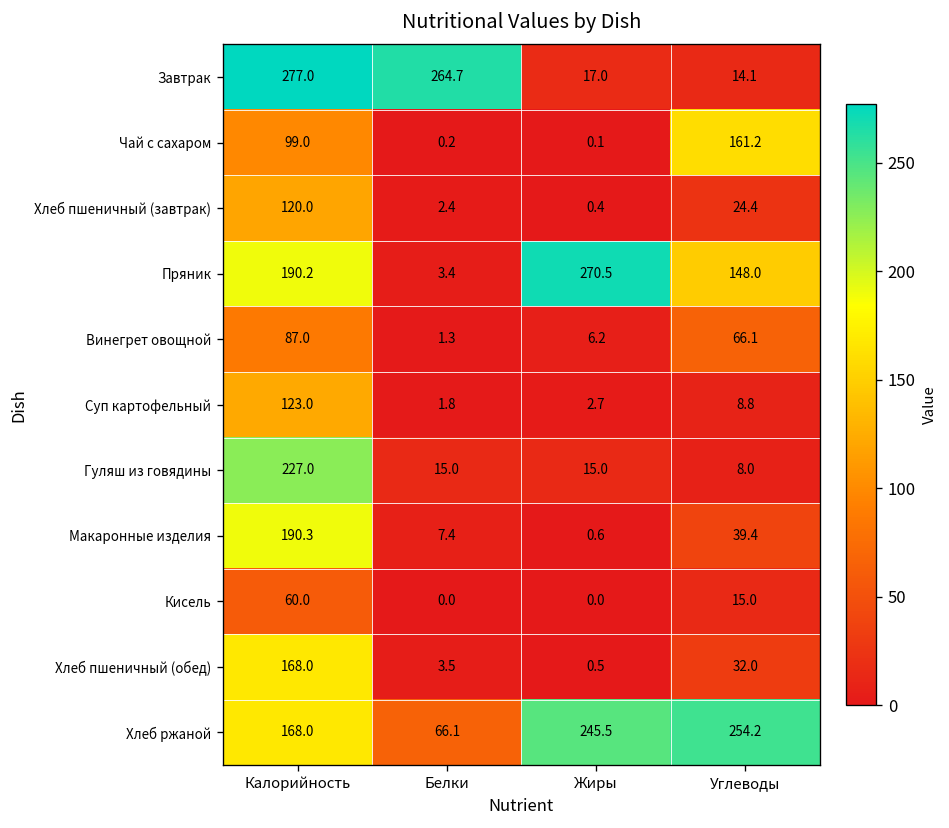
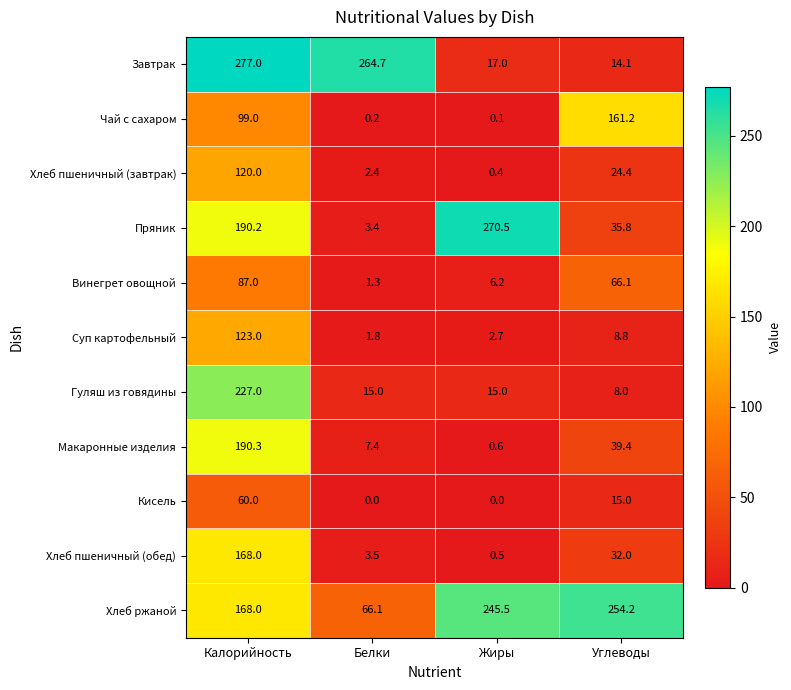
  {
    "Завтрак": {
      "Калорийность": 277.0,
      "Белки": 264.7,
      "Жиры": 17.0,
      "Углеводы": 14.1
    },
    "Чай с сахаром": {
      "Калорийность": 99.0,
      "Белки": 0.2,
      "Жиры": 0.1,
      "Углеводы": 161.2
    },
    "Хлеб пшеничный (завтрак)": {
      "Калорийность": 120.0,
      "Белки": 2.4,
      "Жиры": 0.4,
      "Углеводы": 24.4
    },
    "Пряник": {
      "Калорийность": 190.2,
      "Белки": 3.4,
      "Жиры": 270.5,
-     "Углеводы": 148.0
+     "Углеводы": 35.8
    },
    "Винегрет овощной": {
      "Калорийность": 87.0,
      "Белки": 1.3,
      "Жиры": 6.2,
      "Углеводы": 66.1
    },
    "Суп картофельный": {
      "Калорийность": 123.0,
      "Белки": 1.8,
      "Жиры": 2.7,
      "Углеводы": 8.8
    },
    "Гуляш из говядины": {
      "Калорийность": 227.0,
      "Белки": 15.0,
      "Жиры": 15.0,
      "Углеводы": 8.0
    },
    "Макаронные изделия": {
      "Калорийность": 190.3,
      "Белки": 7.4,
      "Жиры": 0.6,
      "Углеводы": 39.4
    },
    "Кисель": {
      "Калорийность": 60.0,
      "Белки": 0.0,
      "Жиры": 0.0,
      "Углеводы": 15.0
    },
    "Хлеб пшеничный (обед)": {
      "Калорийность": 168.0,
      "Белки": 3.5,
      "Жиры": 0.5,
      "Углеводы": 32.0
    },
    "Хлеб ржаной": {
      "Калорийность": 168.0,
      "Белки": 66.1,
      "Жиры": 245.5,
      "Углеводы": 254.2
    }
  }
